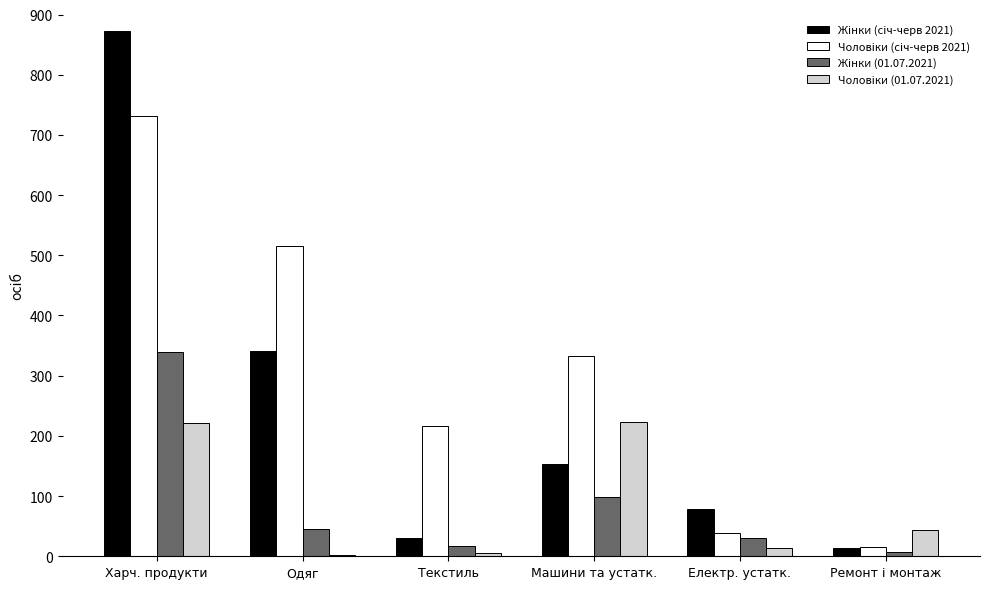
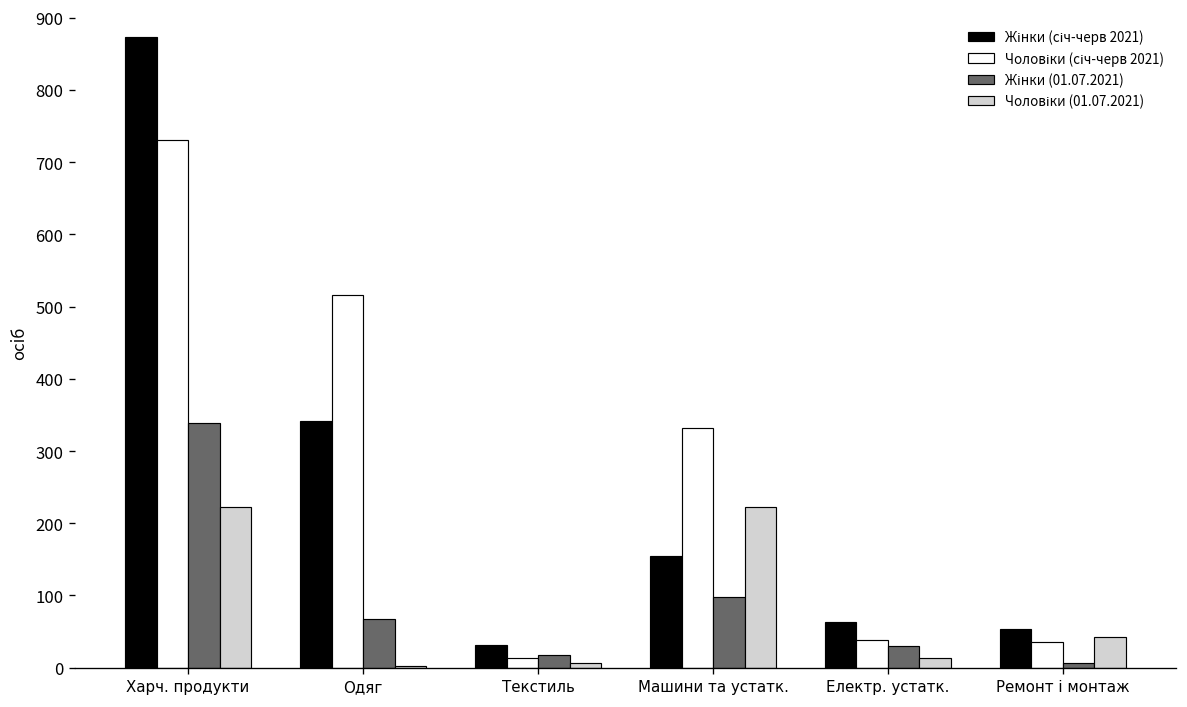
  {
    "Жінки (січ-черв 2021)": {
      "Харч. продукти": 870,
      "Одяг": 340,
      "Текстиль": 30,
      "Машини та устатк.": 150,
-     "Електр. устатк.": 80,
-     "Ремонт і монтаж": 10
+     "Електр. устатк.": 60,
+     "Ремонт і монтаж": 50
    },
    "Чоловіки (січ-черв 2021)": {
      "Харч. продукти": 730,
      "Одяг": 520,
-     "Текстиль": 220,
+     "Текстиль": 10,
      "Машини та устатк.": 330,
      "Електр. устатк.": 40,
-     "Ремонт і монтаж": 20
+     "Ремонт і монтаж": 40
    },
    "Жінки (01.07.2021)": {
      "Харч. продукти": 340,
-     "Одяг": 50,
+     "Одяг": 70,
      "Текстиль": 20,
      "Машини та устатк.": 100,
      "Електр. устатк.": 30,
      "Ремонт і монтаж": 10
    },
    "Чоловіки (01.07.2021)": {
      "Харч. продукти": 220,
      "Текстиль": 10,
      "Машини та устатк.": 220,
      "Електр. устатк.": 10,
      "Ремонт і монтаж": 40
    }
  }
